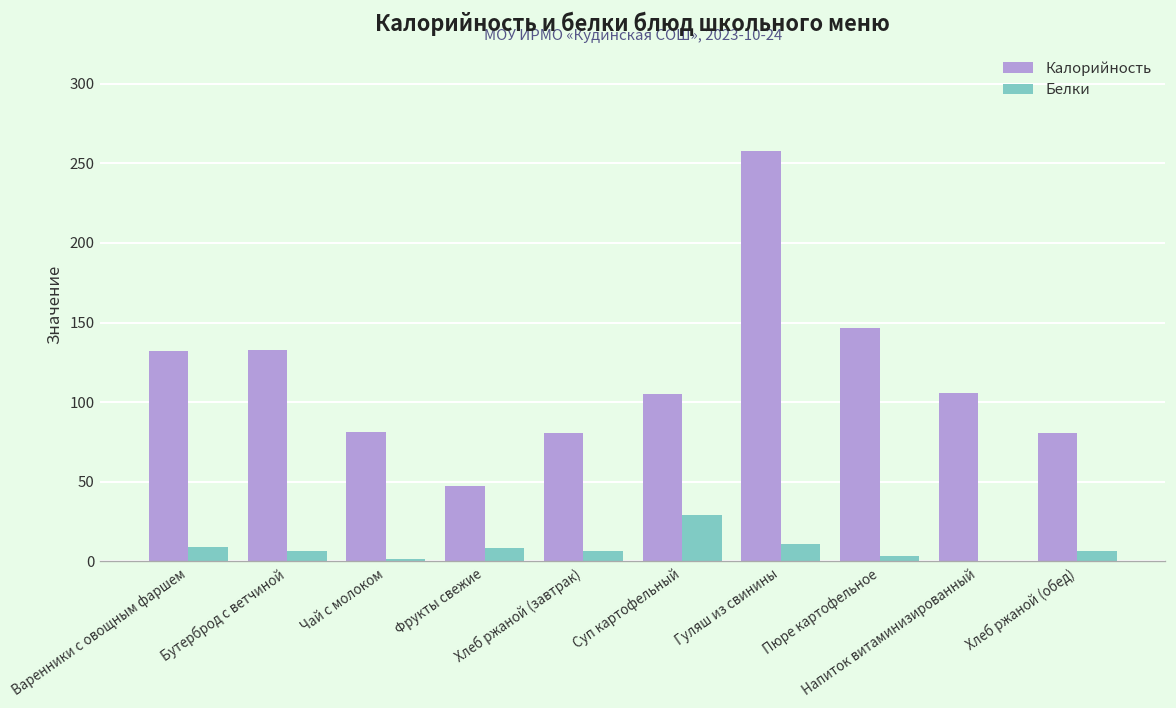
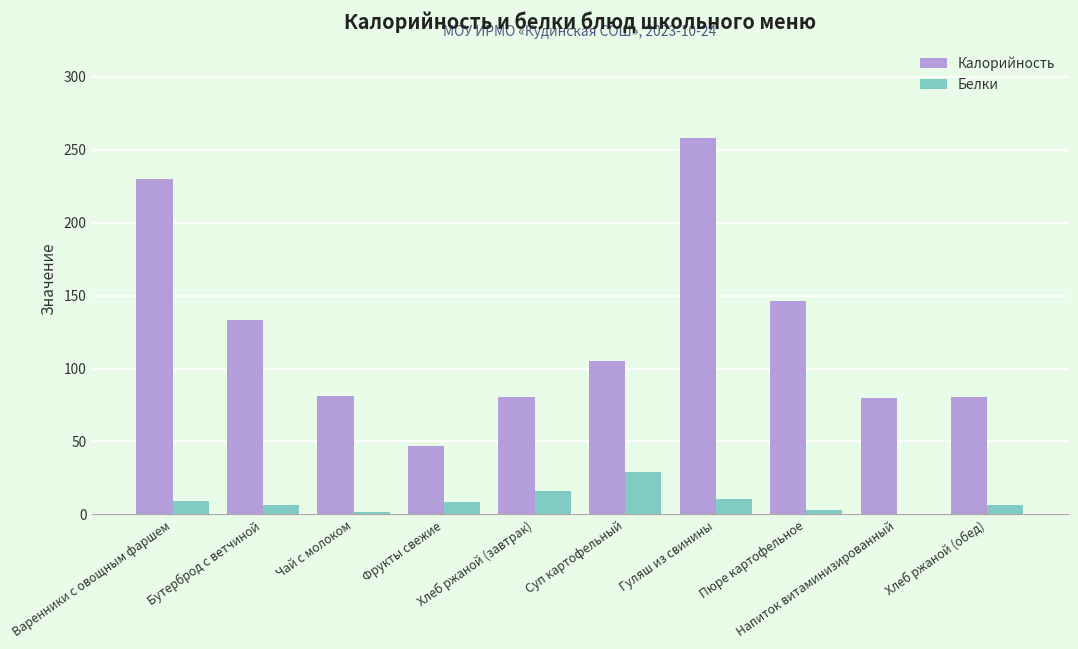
  {
    "Калорийность": {
-     "Варенники с овощным фаршем": 132,
+     "Варенники с овощным фаршем": 230,
      "Бутерброд с ветчиной": 133,
      "Чай с молоком": 81,
      "Фрукты свежие": 47,
      "Хлеб ржаной (завтрак)": 81,
      "Суп картофельный": 105,
      "Гуляш из свинины": 258,
      "Пюре картофельное": 146,
-     "Напиток витаминизированный": 106,
+     "Напиток витаминизированный": 80,
      "Хлеб ржаной (обед)": 81
    },
    "Белки": {
      "Варенники с овощным фаршем": 9,
      "Бутерброд с ветчиной": 6,
      "Фрукты свежие": 8,
-     "Хлеб ржаной (завтрак)": 6,
+     "Хлеб ржаной (завтрак)": 16,
      "Суп картофельный": 29,
      "Гуляш из свинины": 11,
      "Пюре картофельное": 3,
      "Напиток витаминизированный": 0,
      "Хлеб ржаной (обед)": 6
    }
  }
